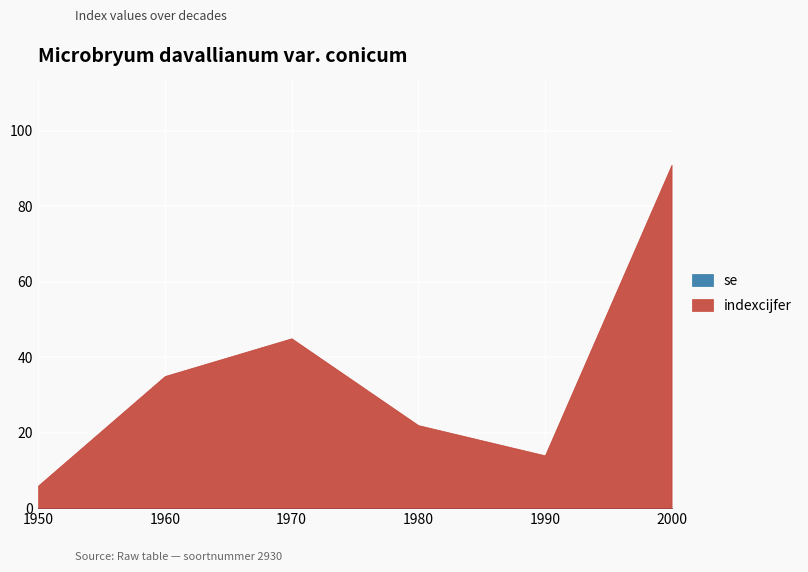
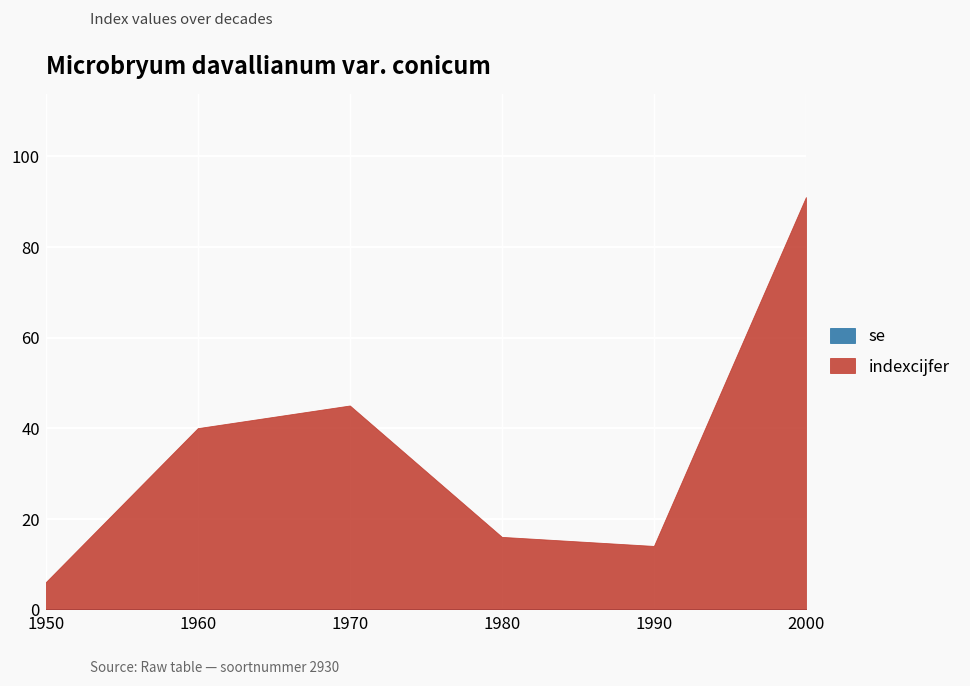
  {
    "se": {
      "1950": 0,
      "1960": 0,
      "1970": 0,
      "1980": 0,
      "1990": 0,
      "2000": 0
    },
    "indexcijfer": {
      "1950": 6,
-     "1960": 35,
+     "1960": 40,
      "1970": 45,
-     "1980": 22,
+     "1980": 16,
      "1990": 14,
      "2000": 91
    }
  }
